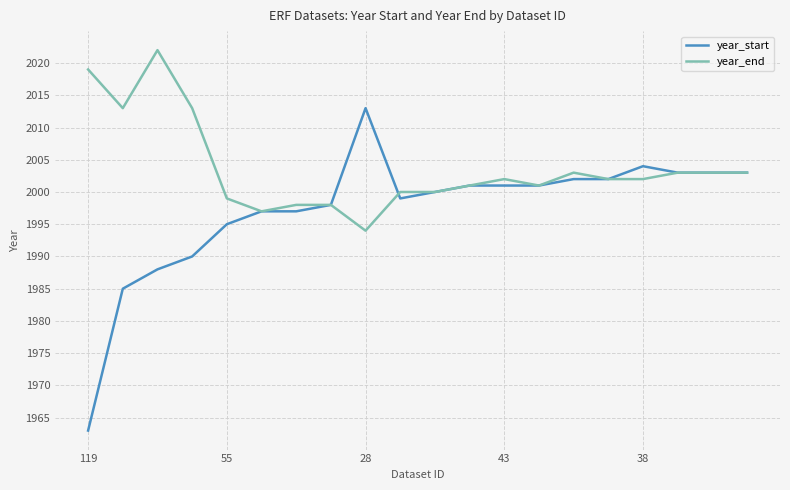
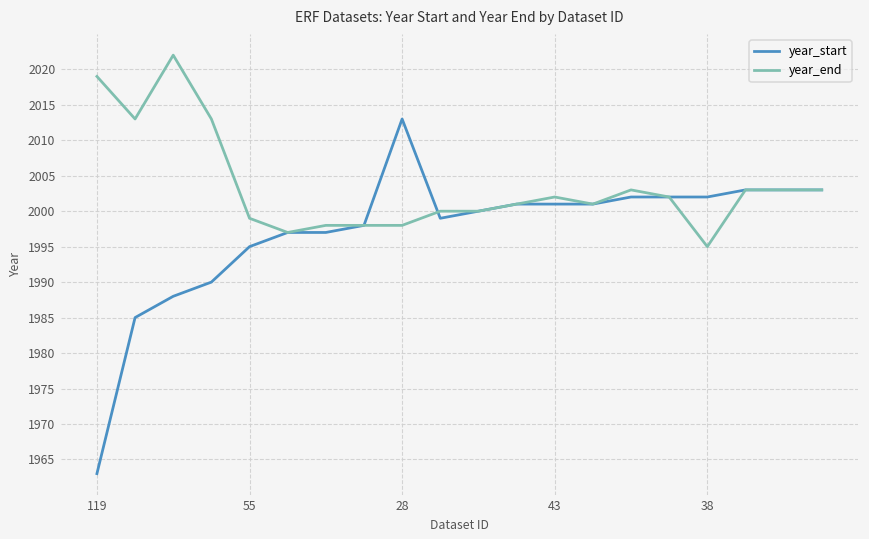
  {
    "year_start": {
      "119": 1963,
      "55": 1995,
      "28": 2013,
      "43": 2001,
-     "38": 2004
+     "38": 2002
    },
    "year_end": {
      "119": 2019,
      "55": 1999,
-     "28": 1994,
+     "28": 1998,
      "43": 2002,
-     "38": 2002
+     "38": 1995
    }
  }
